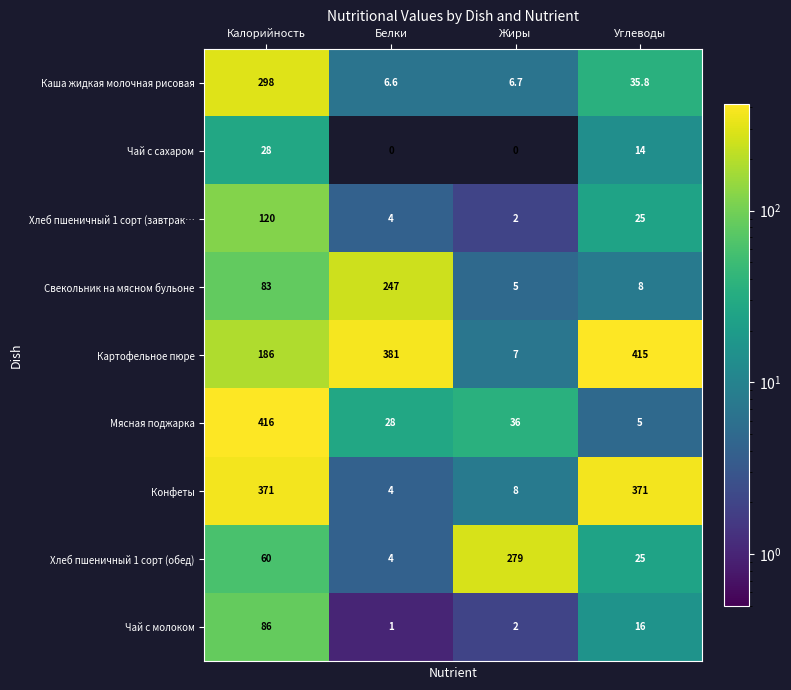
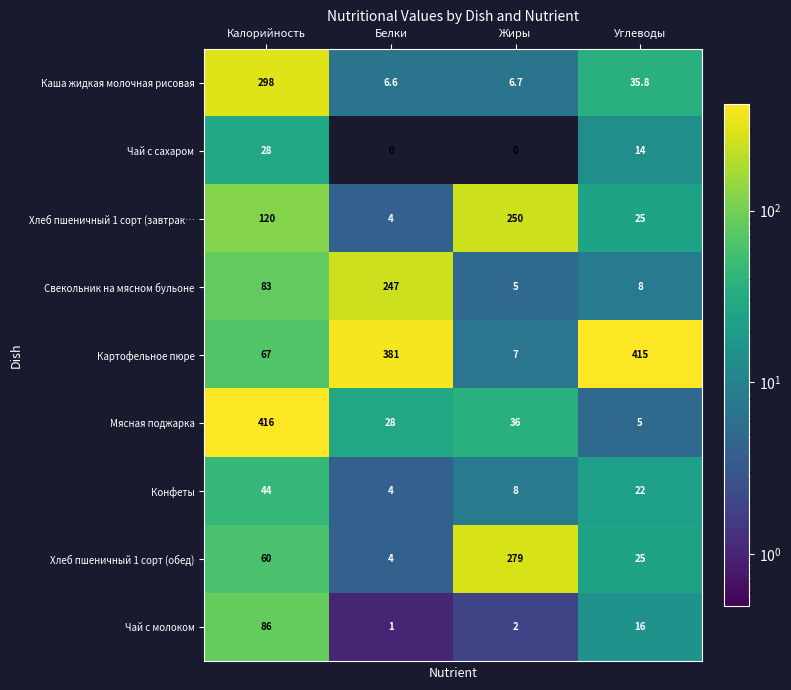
  {
    "Каша жидкая молочная рисовая": {
      "Калорийность": 298,
      "Белки": 6.6,
      "Жиры": 6.7,
      "Углеводы": 35.8
    },
    "Чай с сахаром": {
      "Калорийность": 28,
      "Углеводы": 14
    },
    "Хлеб пшеничный 1 сорт (завтрак…": {
      "Калорийность": 120,
      "Белки": 4,
-     "Жиры": 2,
+     "Жиры": 250,
      "Углеводы": 25
    },
    "Свекольник на мясном бульоне": {
      "Калорийность": 83,
      "Белки": 247,
      "Жиры": 5,
      "Углеводы": 8
    },
    "Картофельное пюре": {
-     "Калорийность": 186,
+     "Калорийность": 67,
      "Белки": 381,
      "Жиры": 7,
      "Углеводы": 415
    },
    "Мясная поджарка": {
      "Калорийность": 416,
      "Белки": 28,
      "Жиры": 36,
      "Углеводы": 5
    },
    "Конфеты": {
-     "Калорийность": 371,
+     "Калорийность": 44,
      "Белки": 4,
      "Жиры": 8,
-     "Углеводы": 371
+     "Углеводы": 22
    },
    "Хлеб пшеничный 1 сорт (обед)": {
      "Калорийность": 60,
      "Белки": 4,
      "Жиры": 279,
      "Углеводы": 25
    },
    "Чай с молоком": {
      "Калорийность": 86,
      "Белки": 1,
      "Жиры": 2,
      "Углеводы": 16
    }
  }
